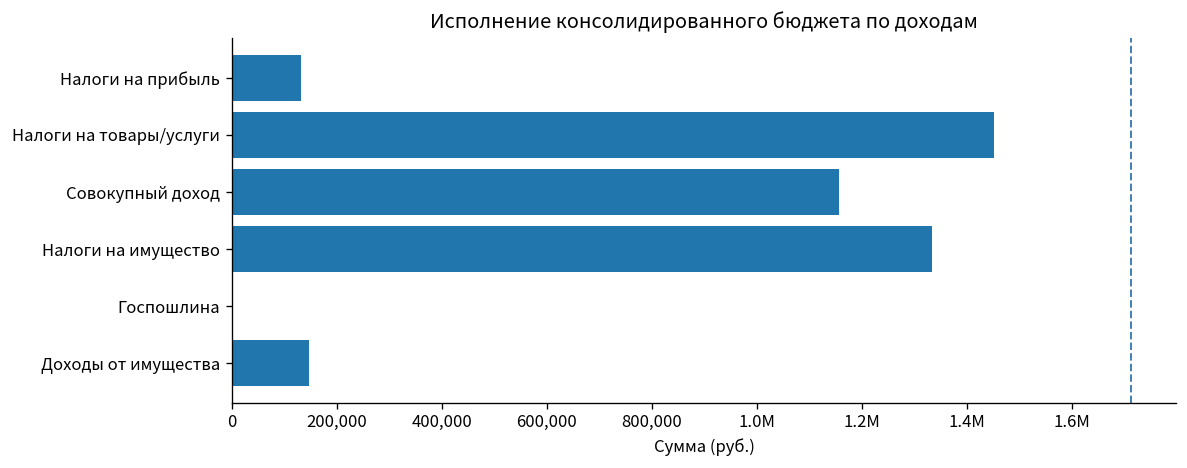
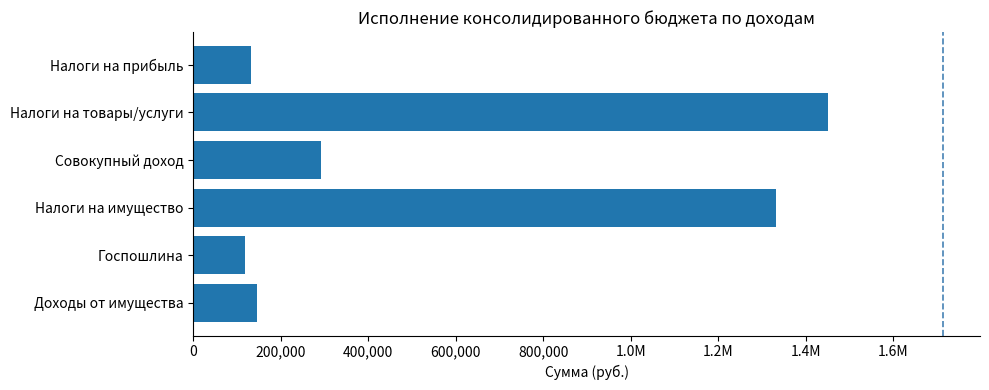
  {
    "Налоги на прибыль": "130,000",
    "Налоги на товары/услуги": "1,450,000",
-   "Совокупный доход": "1,160,000",
+   "Совокупный доход": "290,000",
    "Налоги на имущество": "1,330,000",
-   "Госпошлина": "0",
+   "Госпошлина": "120,000",
    "Доходы от имущества": "150,000"
  }
